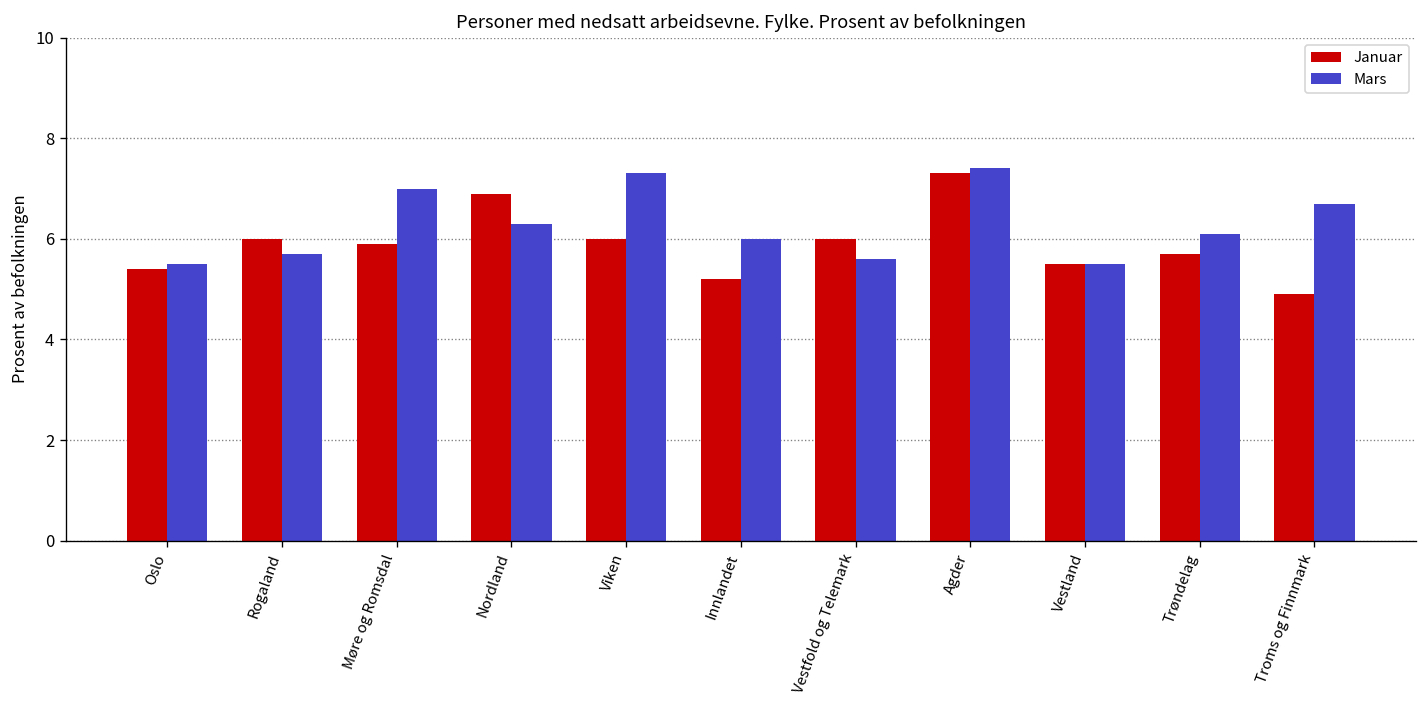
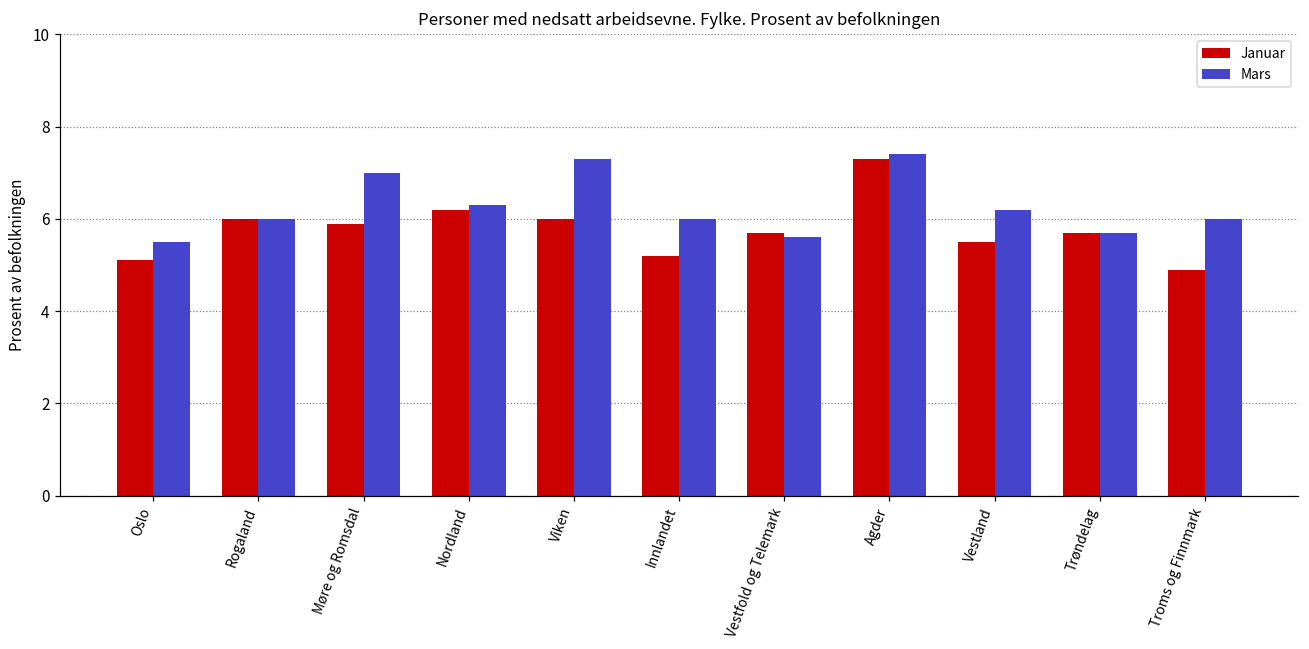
  {
    "Januar": {
-     "Oslo": 5.4,
+     "Oslo": 5.1,
      "Rogaland": 6.0,
      "Møre og Romsdal": 5.9,
-     "Nordland": 6.9,
+     "Nordland": 6.2,
      "Viken": 6.0,
      "Innlandet": 5.2,
-     "Vestfold og Telemark": 6.0,
+     "Vestfold og Telemark": 5.7,
      "Agder": 7.3,
      "Vestland": 5.5,
      "Trøndelag": 5.7,
      "Troms og Finnmark": 4.9
    },
    "Mars": {
      "Oslo": 5.5,
-     "Rogaland": 5.7,
+     "Rogaland": 6.0,
      "Møre og Romsdal": 7.0,
      "Nordland": 6.3,
      "Viken": 7.3,
      "Innlandet": 6.0,
      "Vestfold og Telemark": 5.6,
      "Agder": 7.4,
-     "Vestland": 5.5,
-     "Trøndelag": 6.1,
-     "Troms og Finnmark": 6.7
+     "Vestland": 6.2,
+     "Trøndelag": 5.7,
+     "Troms og Finnmark": 6.0
    }
  }
